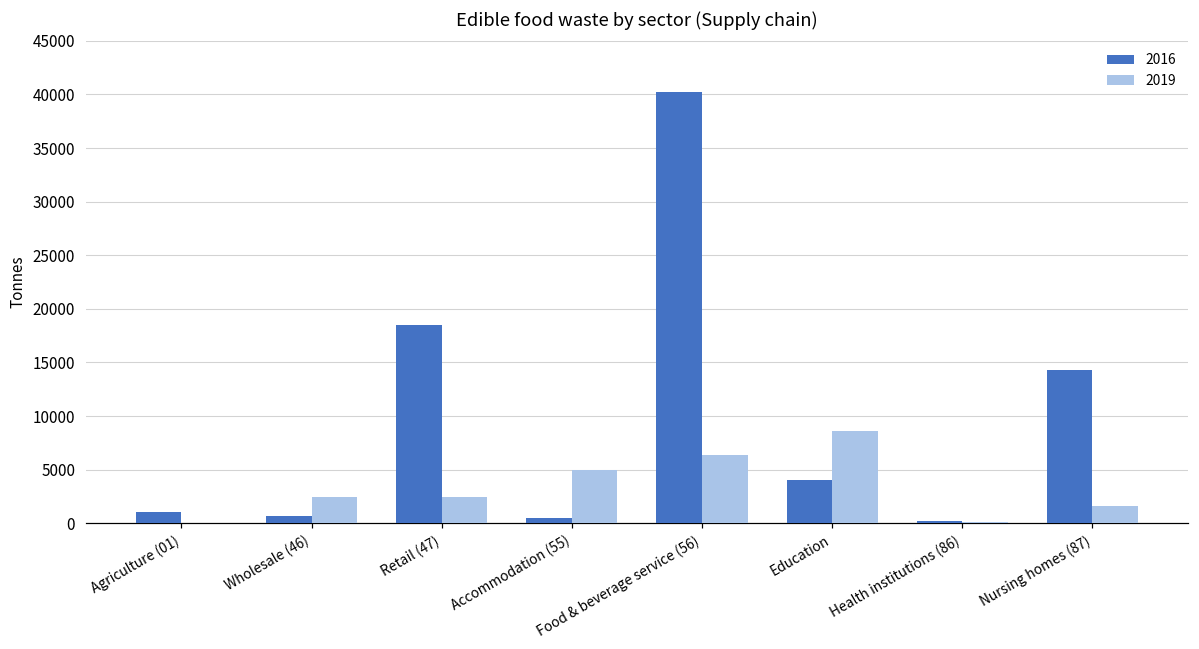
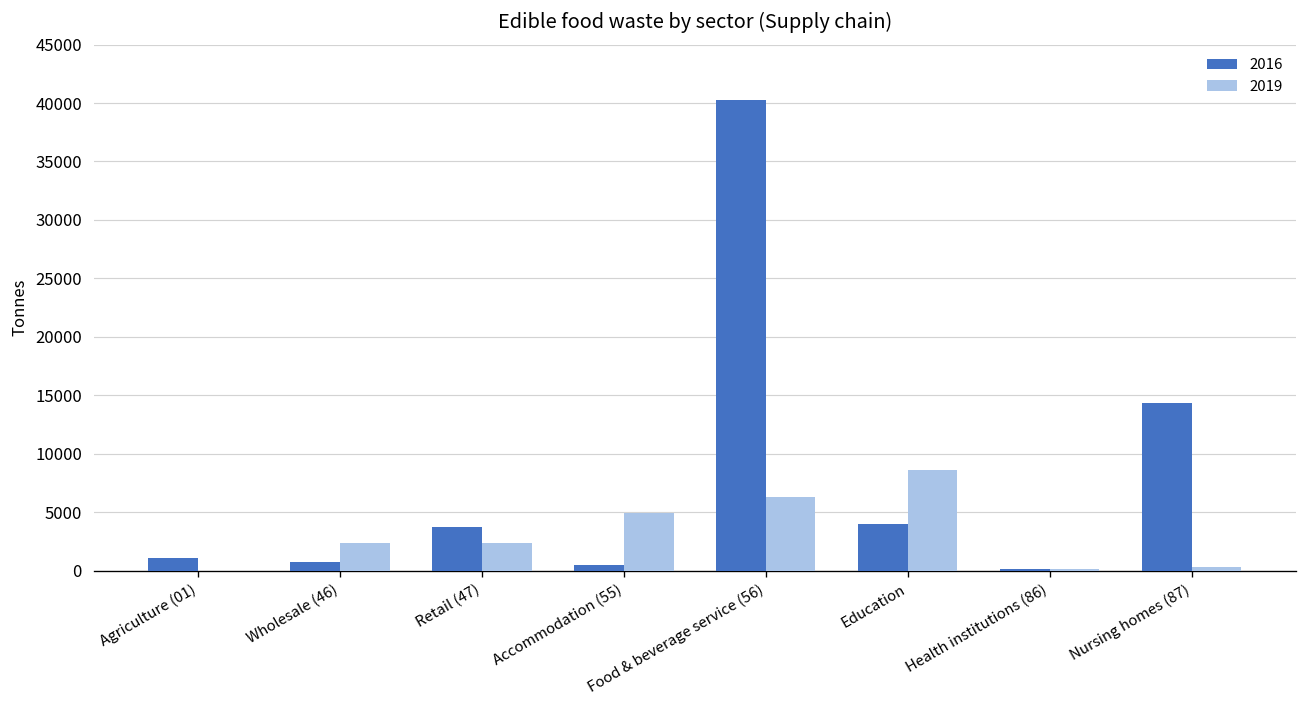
  {
    "2016": {
      "Agriculture (01)": 1000,
      "Wholesale (46)": 1000,
-     "Retail (47)": 19000,
+     "Retail (47)": 4000,
      "Accommodation (55)": 0,
      "Food & beverage service (56)": 40000,
      "Education": 4000,
      "Nursing homes (87)": 14000
    },
    "2019": {
      "Agriculture (01)": 0,
      "Wholesale (46)": 2000,
      "Retail (47)": 2000,
      "Accommodation (55)": 5000,
      "Food & beverage service (56)": 6000,
      "Education": 9000,
-     "Nursing homes (87)": 2000
+     "Nursing homes (87)": 0
    }
  }
